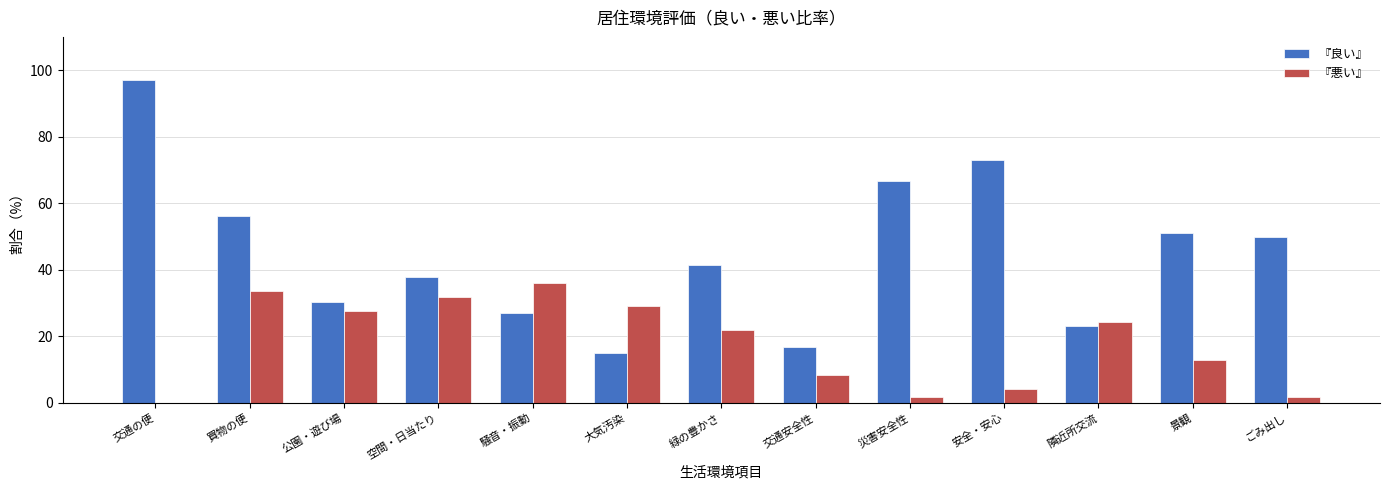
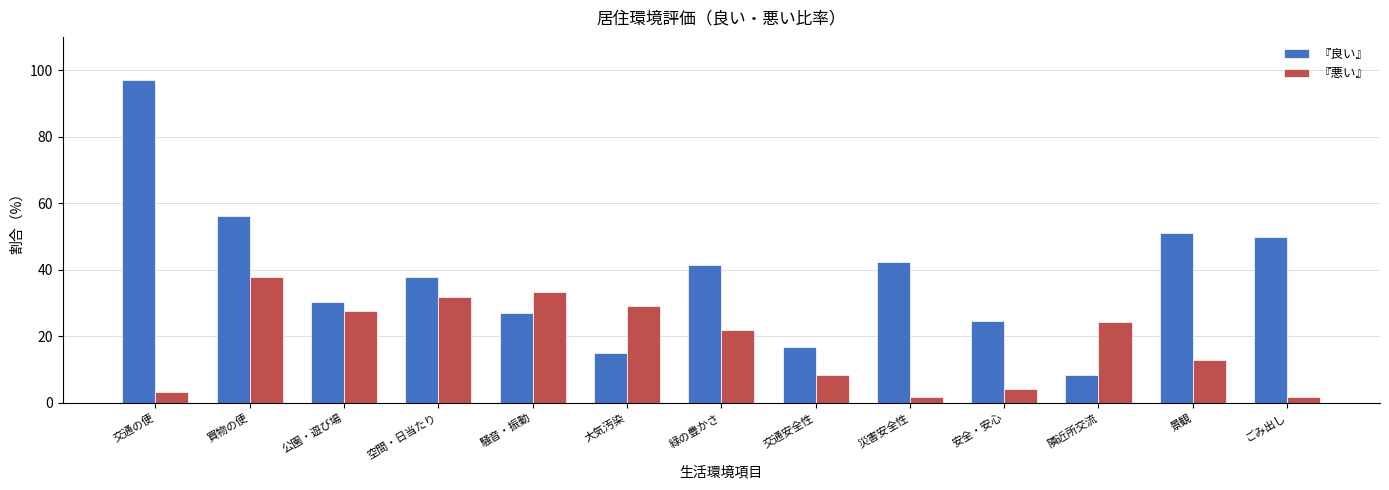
  {
    "『良い』": {
      "交通の便": 97,
      "買物の便": 56,
      "公園・遊び場": 30,
      "空間・日当たり": 38,
      "騒音・振動": 27,
      "大気汚染": 15,
      "緑の豊かさ": 41,
      "交通安全性": 17,
-     "災害安全性": 67,
-     "安全・安心": 73,
-     "隣近所交流": 23,
+     "災害安全性": 42,
+     "安全・安心": 25,
+     "隣近所交流": 8,
      "景観": 51,
      "ごみ出し": 50
    },
    "『悪い』": {
-     "交通の便": 0,
-     "買物の便": 34,
+     "交通の便": 3,
+     "買物の便": 38,
      "公園・遊び場": 28,
      "空間・日当たり": 32,
-     "騒音・振動": 36,
+     "騒音・振動": 33,
      "大気汚染": 29,
      "緑の豊かさ": 22,
      "交通安全性": 8,
      "災害安全性": 2,
      "安全・安心": 4,
      "隣近所交流": 24,
      "景観": 13,
      "ごみ出し": 2
    }
  }
